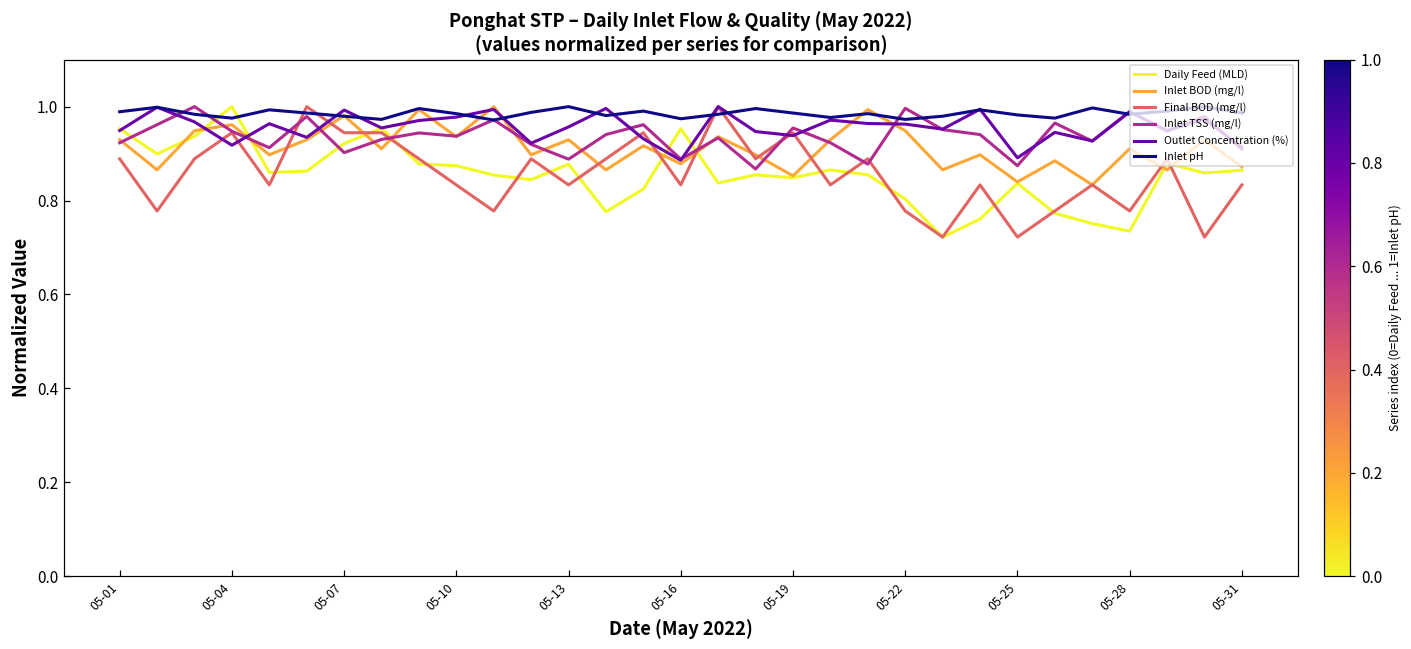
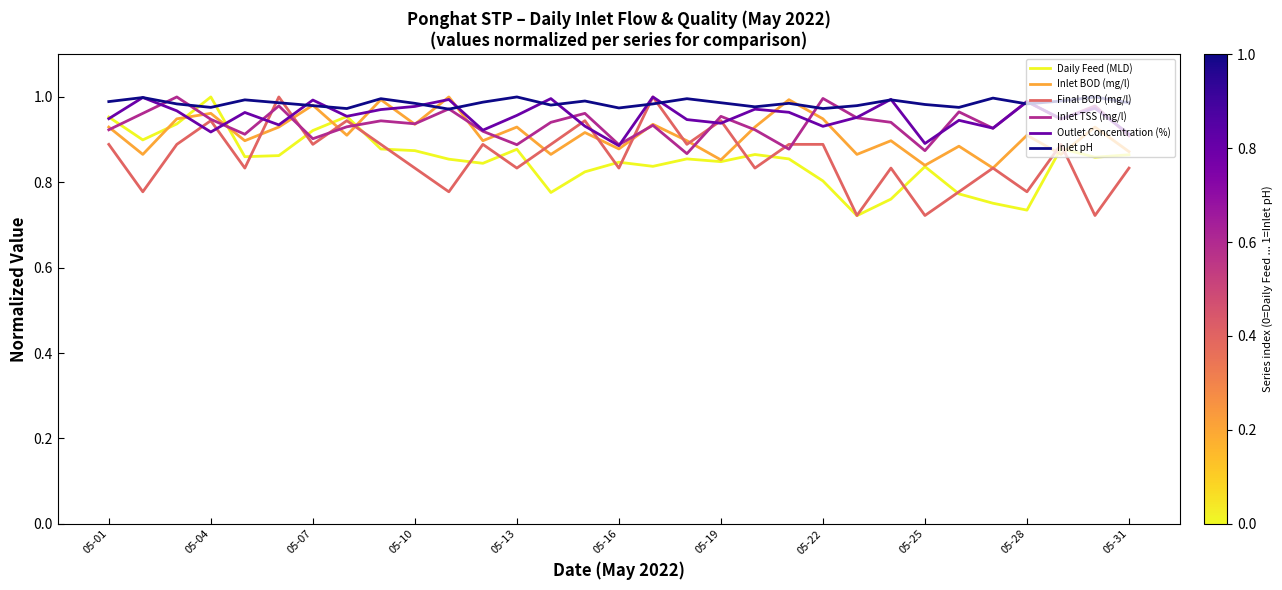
  {
    "Daily Feed (MLD)": {
      "05-04": 1.00,
      "05-07": 0.92,
      "05-10": 0.87,
      "05-13": 0.88,
-     "05-16": 0.95,
+     "05-16": 0.85,
      "05-22": 0.80,
      "05-28": 0.73
    },
    "Inlet BOD (mg/l)": {
      "05-01": 0.93,
      "05-04": 0.96,
      "05-13": 0.93,
      "05-16": 0.88,
      "05-22": 0.95
    },
    "Final BOD (mg/l)": {
      "05-01": 0.89,
-     "05-07": 0.94,
+     "05-07": 0.89,
      "05-10": 0.83,
      "05-13": 0.83,
      "05-16": 0.83,
-     "05-22": 0.78,
+     "05-22": 0.89,
      "05-25": 0.72,
      "05-28": 0.78,
      "05-31": 0.83
    },
    "Inlet TSS (mg/l)": {
      "05-01": 0.92,
      "05-07": 0.90,
      "05-13": 0.89,
      "05-19": 0.95,
      "05-22": 1.00,
      "05-25": 0.87
    },
    "Outlet Concentration (%)": {
      "05-04": 0.92,
      "05-07": 0.99,
      "05-10": 0.98,
      "05-13": 0.96,
-     "05-22": 0.96,
+     "05-22": 0.93,
      "05-25": 0.89
    },
    "Inlet pH": {
      "05-01": 0.99,
      "05-04": 0.98,
      "05-10": 0.99,
      "05-13": 1.00,
      "05-16": 0.97,
      "05-19": 0.99,
      "05-22": 0.97,
      "05-25": 0.98
    }
  }
